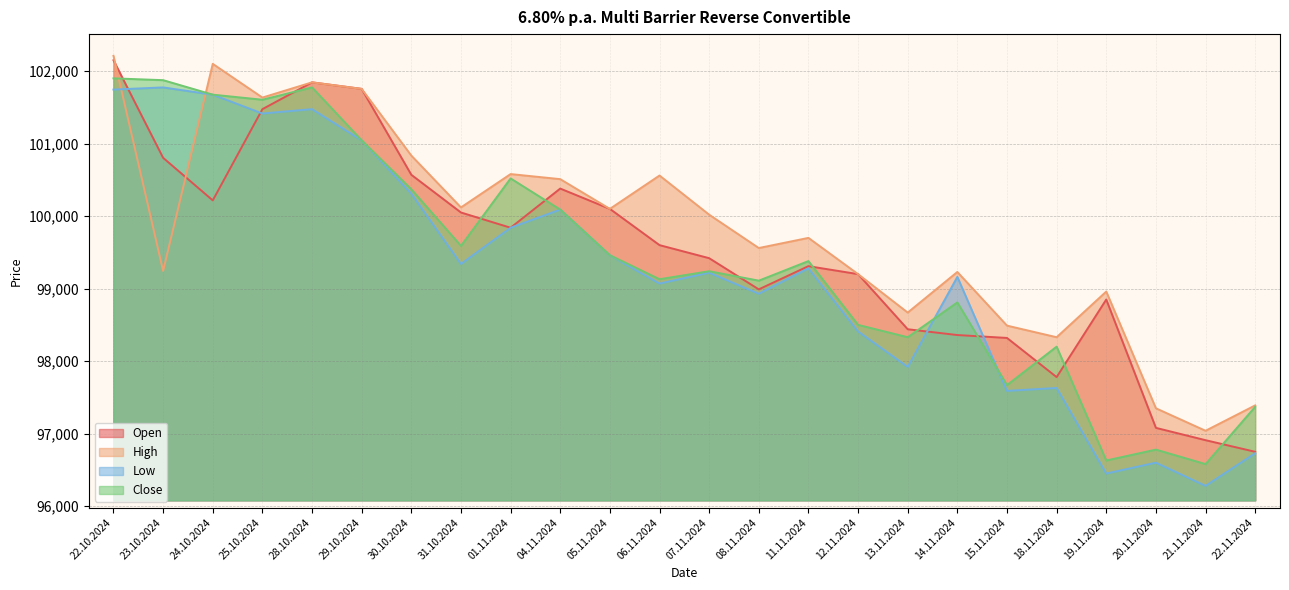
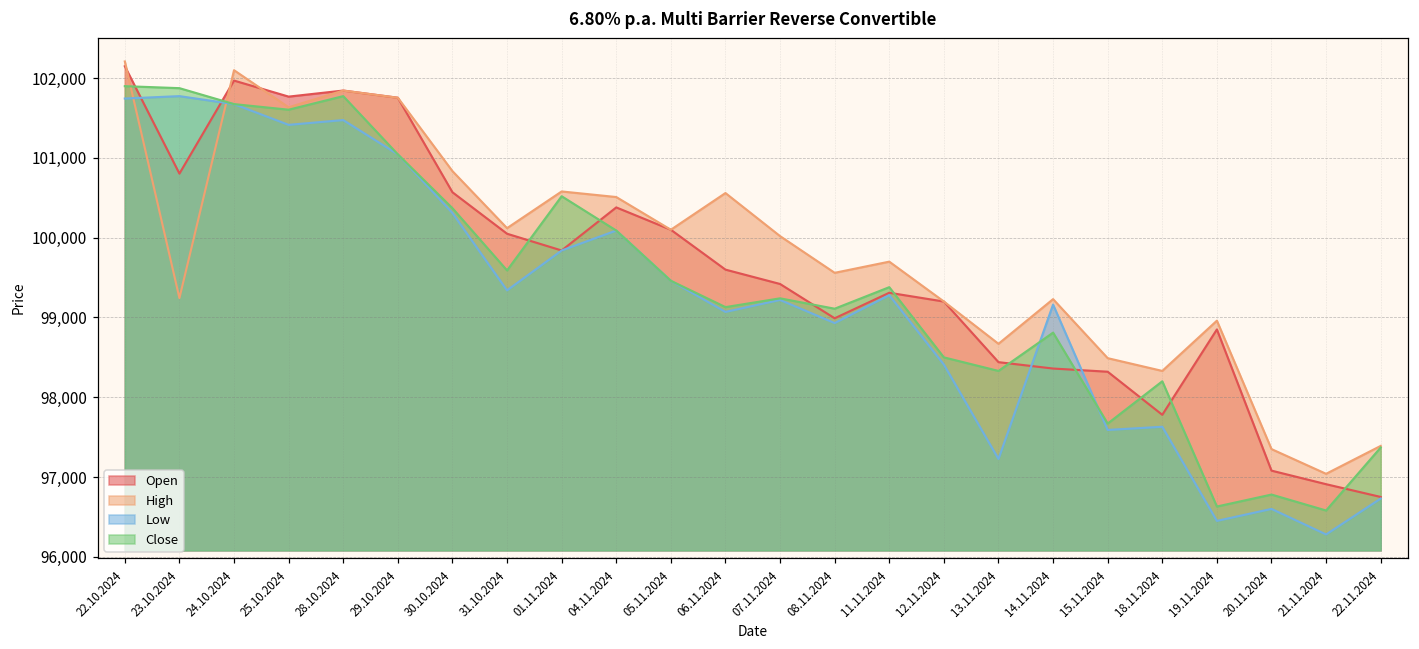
  {
    "Open": {
      "22.10.2024": "102,200",
      "23.10.2024": "100,800",
-     "24.10.2024": "100,200",
-     "25.10.2024": "101,500",
+     "24.10.2024": "102,000",
+     "25.10.2024": "101,800",
      "30.10.2024": "100,600",
      "31.10.2024": "100,100",
      "04.11.2024": "100,400",
      "06.11.2024": "99,600",
      "07.11.2024": "99,400",
      "08.11.2024": "99,000",
      "13.11.2024": "98,400",
      "14.11.2024": "98,400",
      "15.11.2024": "98,300",
      "18.11.2024": "97,800",
      "19.11.2024": "98,900",
      "20.11.2024": "97,100",
      "21.11.2024": "96,900"
    },
    "High": {
      "22.10.2024": "102,200",
      "23.10.2024": "99,200",
      "24.10.2024": "102,100",
      "30.10.2024": "100,800",
      "31.10.2024": "100,100",
      "01.11.2024": "100,600",
      "04.11.2024": "100,500",
      "06.11.2024": "100,600",
      "07.11.2024": "100,000",
      "08.11.2024": "99,600",
      "11.11.2024": "99,700",
      "13.11.2024": "98,700",
      "14.11.2024": "99,200",
      "15.11.2024": "98,500",
      "18.11.2024": "98,300",
      "19.11.2024": "99,000",
      "20.11.2024": "97,400",
      "21.11.2024": "97,000"
    },
    "Low": {
      "22.10.2024": "101,700",
      "23.10.2024": "101,800",
      "25.10.2024": "101,400",
      "28.10.2024": "101,500",
      "30.10.2024": "100,300",
      "31.10.2024": "99,300",
      "06.11.2024": "99,100",
      "08.11.2024": "98,900",
      "12.11.2024": "98,400",
-     "13.11.2024": "97,900",
+     "13.11.2024": "97,200",
      "14.11.2024": "99,200",
      "15.11.2024": "97,600",
      "18.11.2024": "97,600",
      "19.11.2024": "96,500",
      "20.11.2024": "96,600",
      "21.11.2024": "96,300"
    },
    "Close": {
      "22.10.2024": "101,900",
      "23.10.2024": "101,900",
      "28.10.2024": "101,800",
      "30.10.2024": "100,400",
      "31.10.2024": "99,600",
      "01.11.2024": "100,500",
      "06.11.2024": "99,100",
      "08.11.2024": "99,100",
      "11.11.2024": "99,400",
      "12.11.2024": "98,500",
      "13.11.2024": "98,300",
      "14.11.2024": "98,800",
      "15.11.2024": "97,700",
      "18.11.2024": "98,200",
      "19.11.2024": "96,600",
      "20.11.2024": "96,800",
      "21.11.2024": "96,600"
    }
  }
